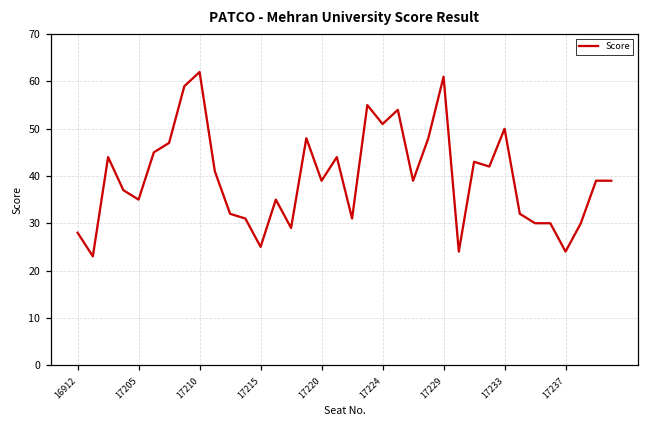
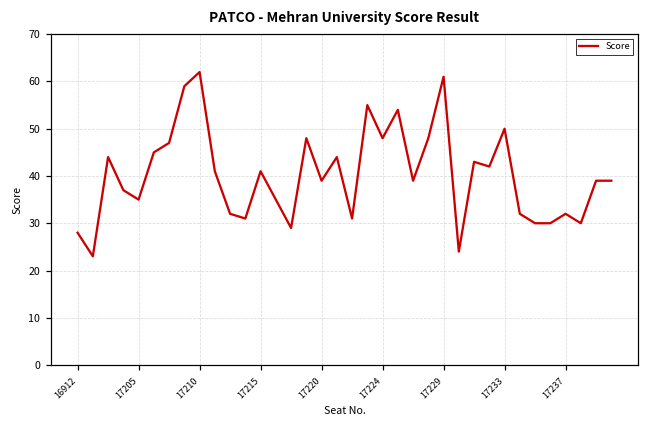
  {
    "16912": 28,
    "17205": 35,
    "17210": 62,
-   "17215": 25,
+   "17215": 41,
    "17220": 39,
-   "17224": 51,
+   "17224": 48,
    "17229": 61,
    "17233": 50,
-   "17237": 24
+   "17237": 32
  }
